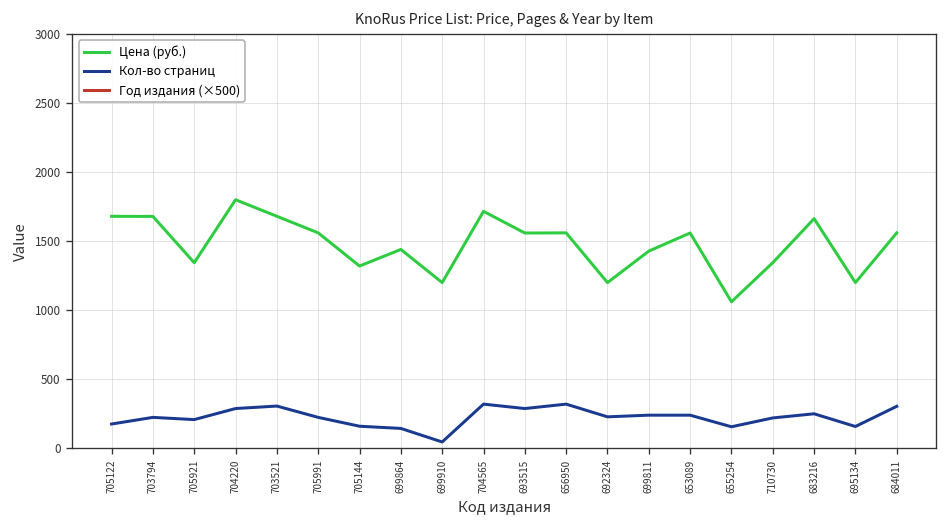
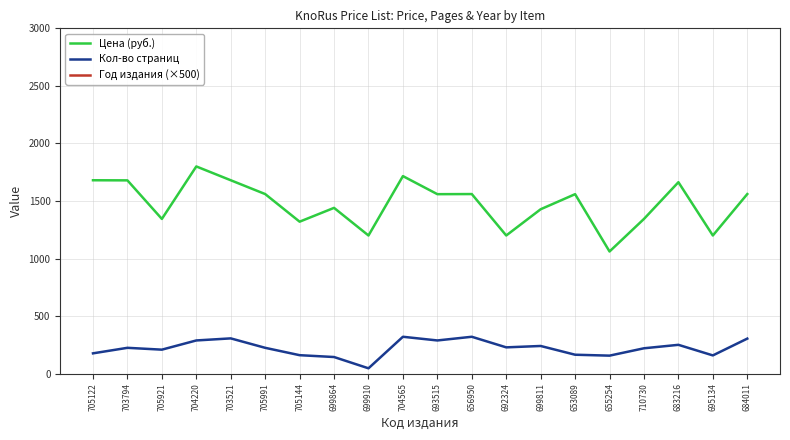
  {
    "Цена (руб.)": {
      "705122": 1680,
      "703794": 1680,
      "705921": 1340,
      "704220": 1800,
      "703521": 1680,
      "705991": 1560,
      "705144": 1320,
      "699864": 1440,
      "699910": 1200,
      "704565": 1720,
      "693515": 1560,
      "656950": 1560,
      "692324": 1200,
      "699811": 1430,
      "653089": 1560,
      "655254": 1060,
      "710730": 1340,
      "683216": 1660,
      "695134": 1200,
      "684011": 1560
    },
    "Кол-во страниц": {
      "705122": 180,
      "703794": 220,
      "705921": 210,
      "704220": 290,
      "703521": 310,
      "705991": 220,
      "705144": 160,
      "699864": 140,
      "699910": 50,
      "704565": 320,
      "693515": 290,
      "656950": 320,
      "692324": 230,
      "699811": 240,
-     "653089": 240,
+     "653089": 160,
      "655254": 160,
      "710730": 220,
      "683216": 250,
      "695134": 160,
      "684011": 300
    }
  }
